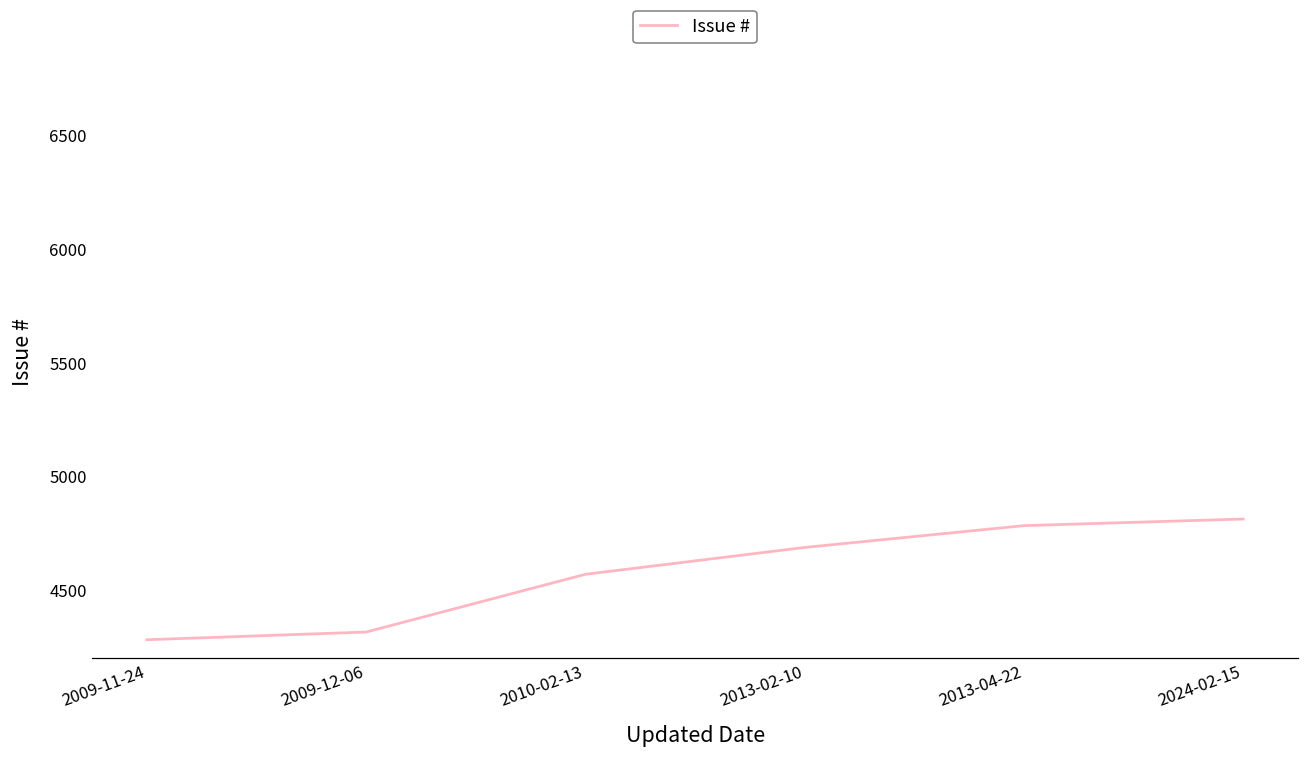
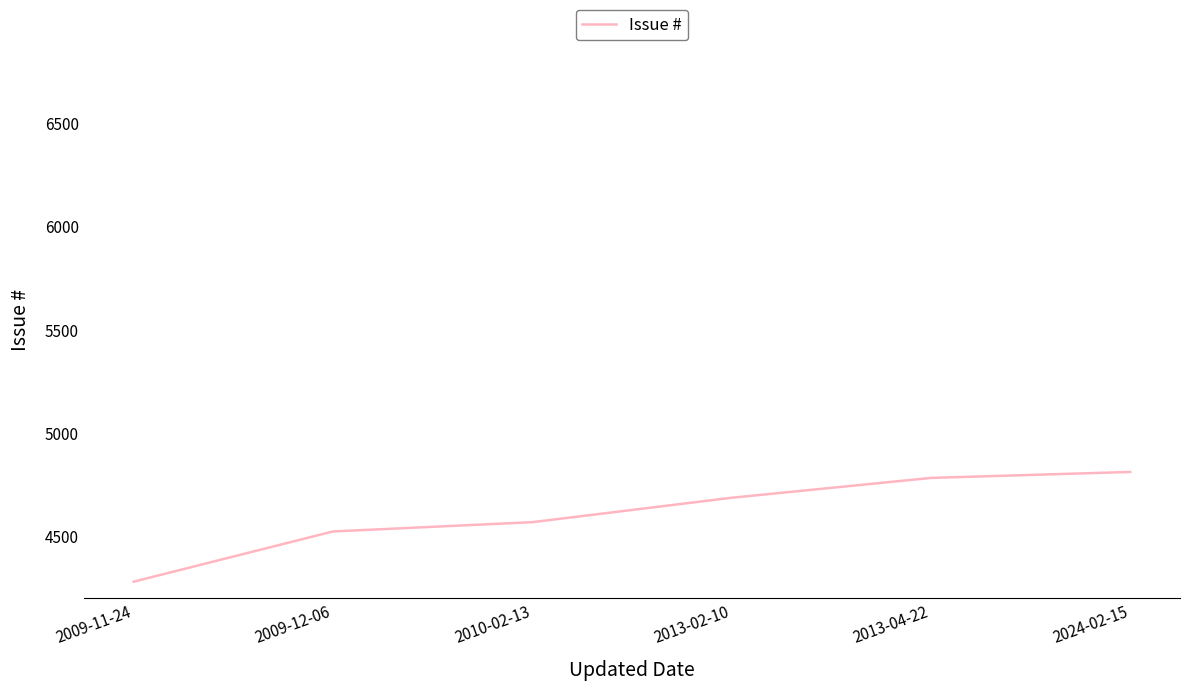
  {
    "2009-11-24": 4280,
-   "2009-12-06": 4320,
+   "2009-12-06": 4520,
    "2010-02-13": 4570,
    "2013-02-10": 4690,
    "2013-04-22": 4780,
    "2024-02-15": 4810
  }
